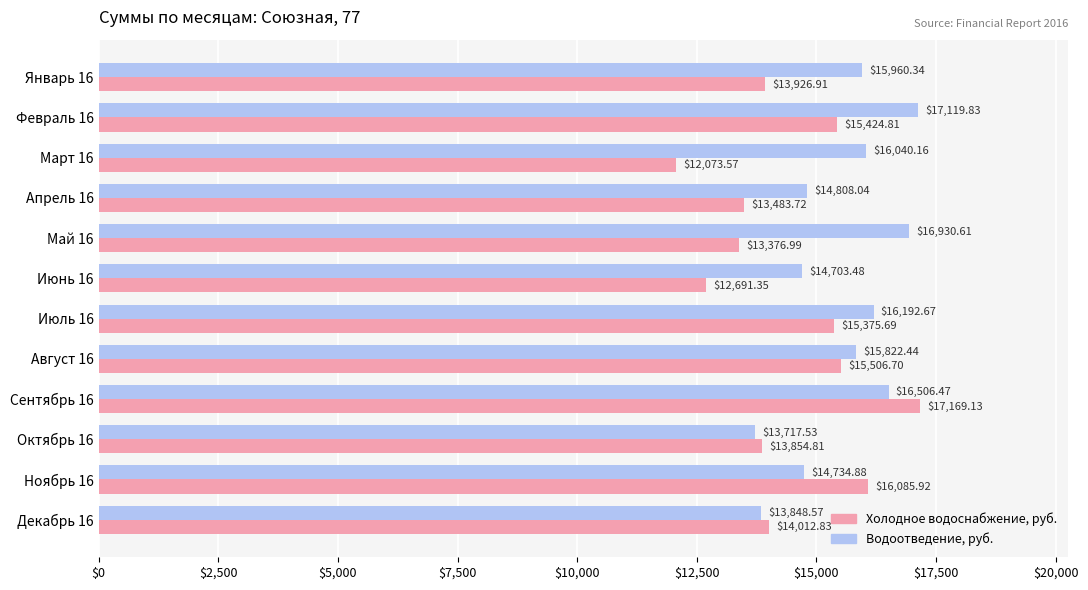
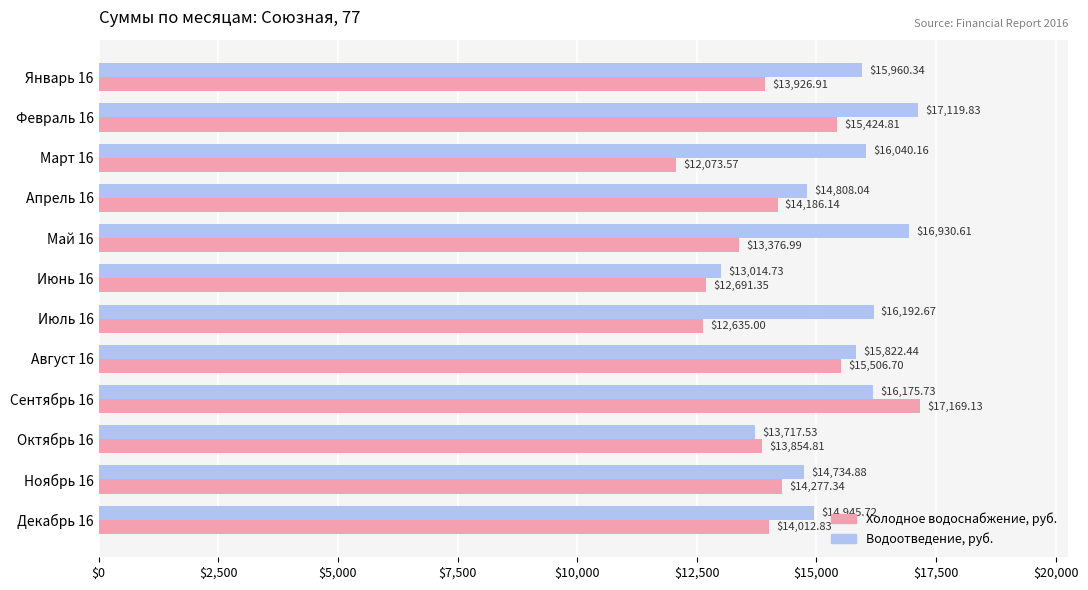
  {
    "Холодное водоснабжение, руб.": {
      "Январь 16": "$13,926.91",
      "Февраль 16": "$15,424.81",
      "Март 16": "$12,073.57",
-     "Апрель 16": "$13,483.72",
+     "Апрель 16": "$14,186.14",
      "Май 16": "$13,376.99",
      "Июнь 16": "$12,691.35",
-     "Июль 16": "$15,375.69",
+     "Июль 16": "$12,635.00",
      "Август 16": "$15,506.70",
      "Сентябрь 16": "$17,169.13",
      "Октябрь 16": "$13,854.81",
-     "Ноябрь 16": "$16,085.92",
+     "Ноябрь 16": "$14,277.34",
      "Декабрь 16": "$14,012.83"
    },
    "Водоотведение, руб.": {
      "Январь 16": "$15,960.34",
      "Февраль 16": "$17,119.83",
      "Март 16": "$16,040.16",
      "Апрель 16": "$14,808.04",
      "Май 16": "$16,930.61",
-     "Июнь 16": "$14,703.48",
+     "Июнь 16": "$13,014.73",
      "Июль 16": "$16,192.67",
      "Август 16": "$15,822.44",
-     "Сентябрь 16": "$16,506.47",
+     "Сентябрь 16": "$16,175.73",
      "Октябрь 16": "$13,717.53",
      "Ноябрь 16": "$14,734.88",
-     "Декабрь 16": "$13,848.57"
+     "Декабрь 16": "$14,945.72"
    }
  }
